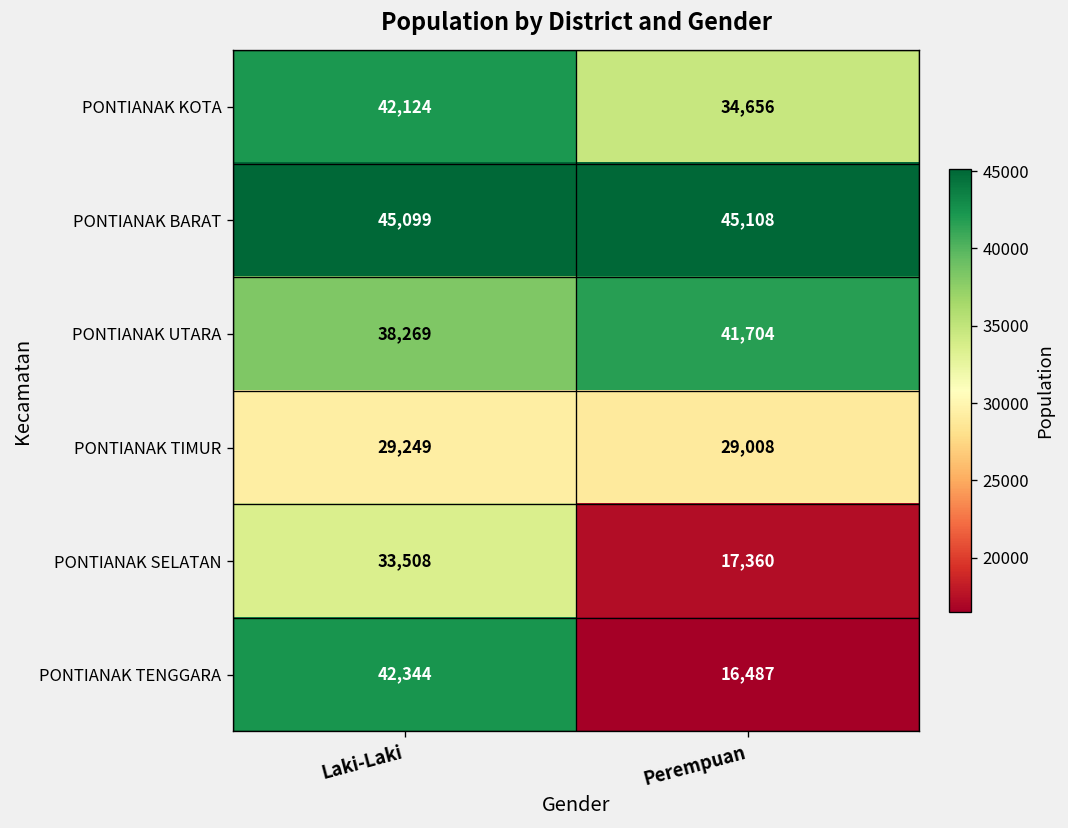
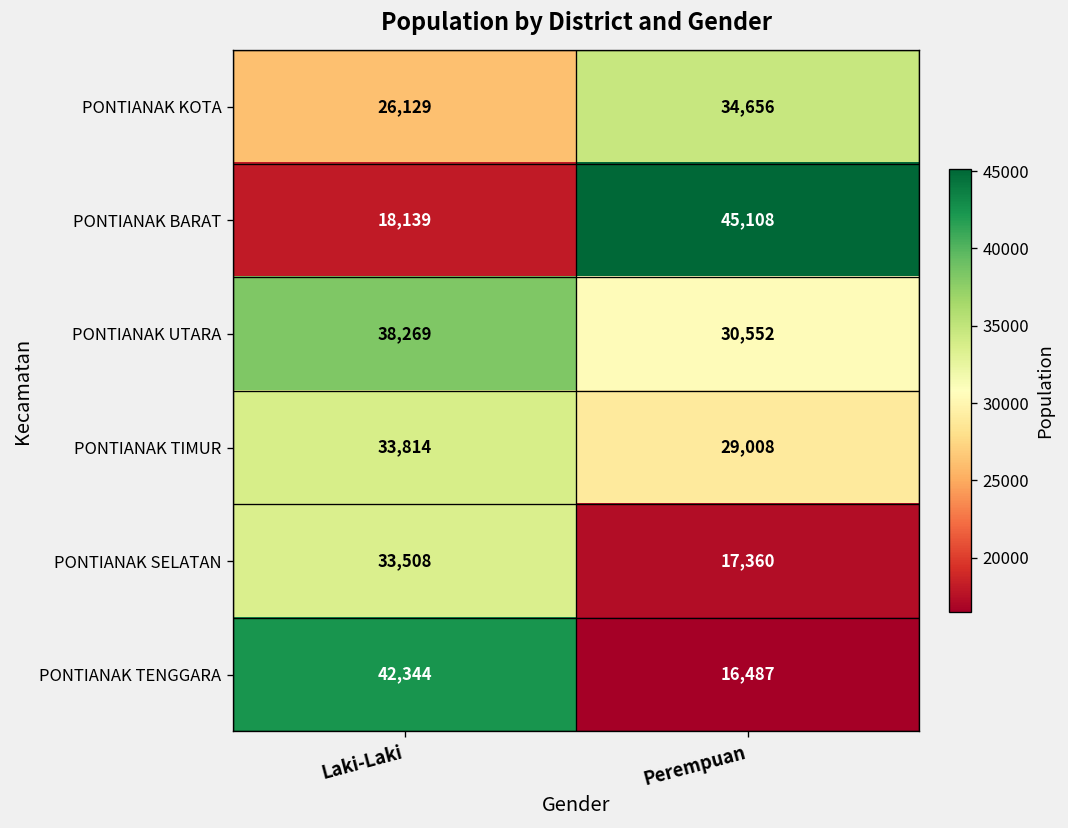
  {
    "PONTIANAK KOTA": {
-     "Laki-Laki": "42,124",
+     "Laki-Laki": "26,129",
      "Perempuan": "34,656"
    },
    "PONTIANAK BARAT": {
-     "Laki-Laki": "45,099",
+     "Laki-Laki": "18,139",
      "Perempuan": "45,108"
    },
    "PONTIANAK UTARA": {
      "Laki-Laki": "38,269",
-     "Perempuan": "41,704"
+     "Perempuan": "30,552"
    },
    "PONTIANAK TIMUR": {
-     "Laki-Laki": "29,249",
+     "Laki-Laki": "33,814",
      "Perempuan": "29,008"
    },
    "PONTIANAK SELATAN": {
      "Laki-Laki": "33,508",
      "Perempuan": "17,360"
    },
    "PONTIANAK TENGGARA": {
      "Laki-Laki": "42,344",
      "Perempuan": "16,487"
    }
  }
